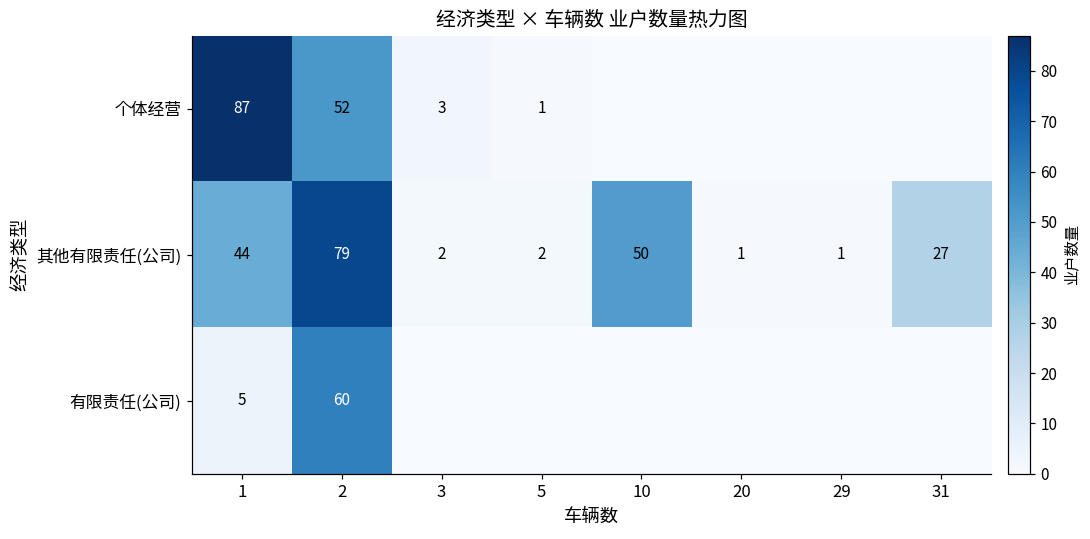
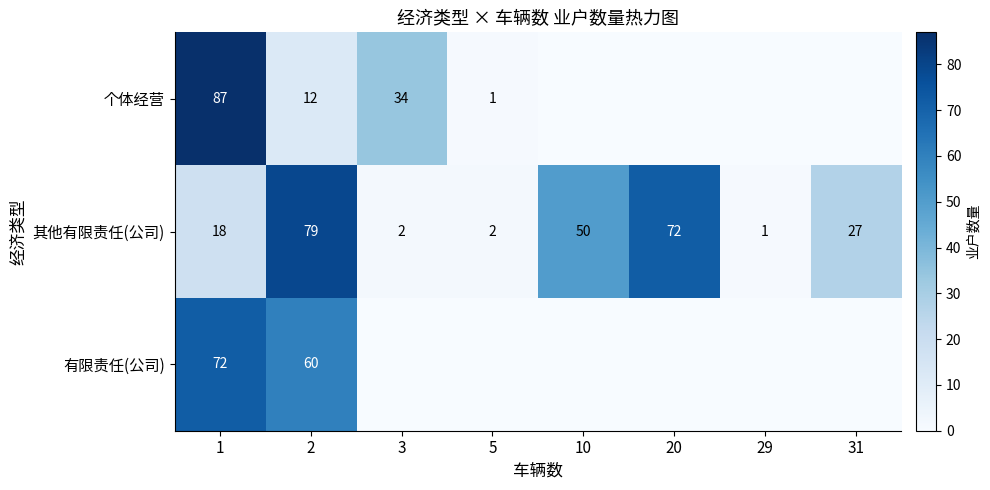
  {
    "个体经营": {
      "1": 87,
-     "2": 52,
-     "3": 3,
+     "2": 12,
+     "3": 34,
      "5": 1
    },
    "其他有限责任(公司)": {
-     "1": 44,
+     "1": 18,
      "2": 79,
      "3": 2,
      "5": 2,
      "10": 50,
-     "20": 1,
+     "20": 72,
      "29": 1,
      "31": 27
    },
    "有限责任(公司)": {
-     "1": 5,
+     "1": 72,
      "2": 60
    }
  }
